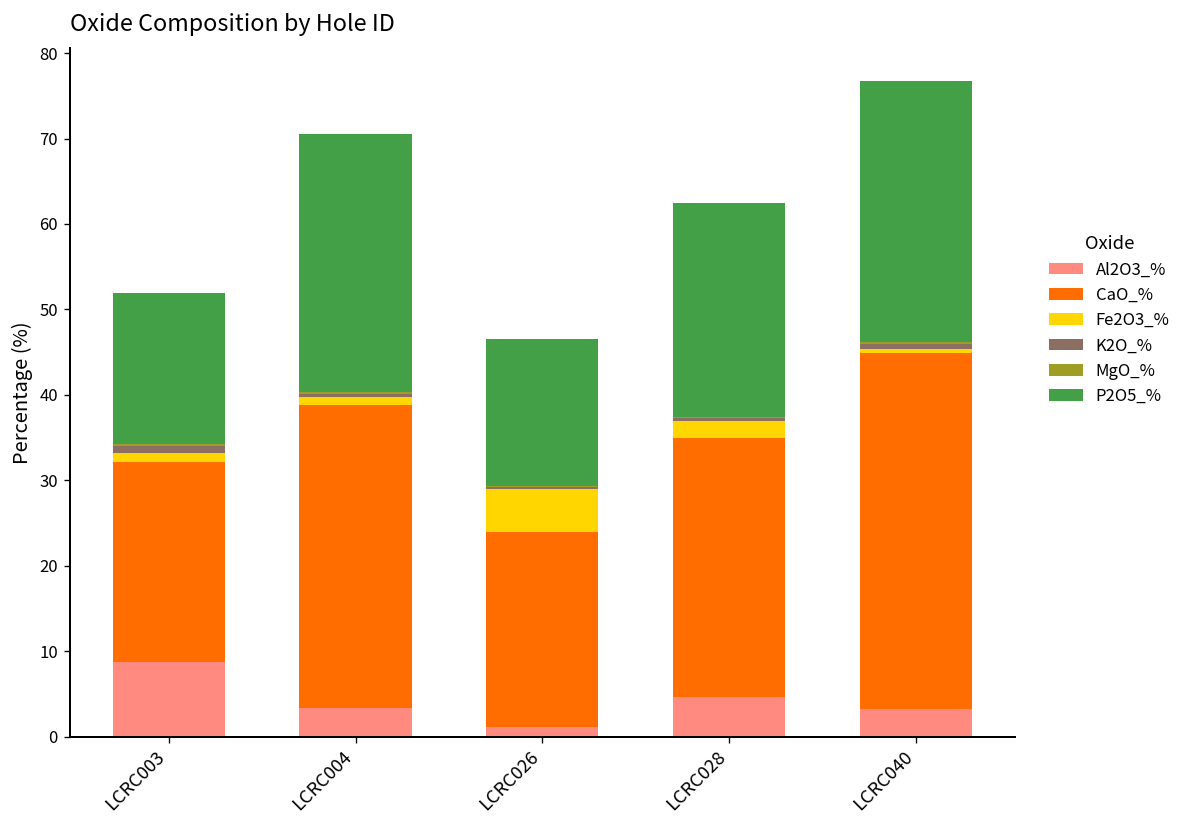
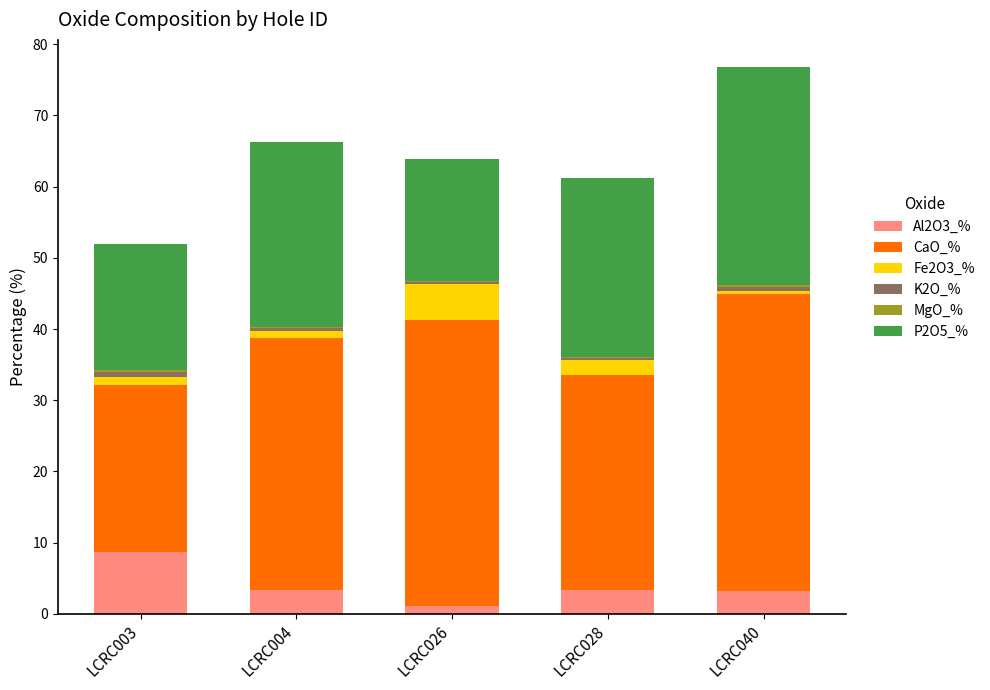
  {
    "Al2O3_%": {
      "LCRC003": 9,
      "LCRC004": 3,
      "LCRC026": 1,
-     "LCRC028": 5,
+     "LCRC028": 3,
      "LCRC040": 3
    },
    "CaO_%": {
      "LCRC003": 23,
      "LCRC004": 35,
-     "LCRC026": 23,
+     "LCRC026": 40,
      "LCRC028": 30,
      "LCRC040": 42
    },
    "Fe2O3_%": {
      "LCRC003": 1,
      "LCRC004": 1,
      "LCRC026": 5,
      "LCRC028": 2,
      "LCRC040": 0
    },
    "K2O_%": {
      "LCRC003": 1,
      "LCRC004": 0,
      "LCRC040": 1
    },
    "P2O5_%": {
      "LCRC003": 18,
-     "LCRC004": 30,
+     "LCRC004": 26,
      "LCRC026": 17,
      "LCRC028": 25,
      "LCRC040": 31
    }
  }
